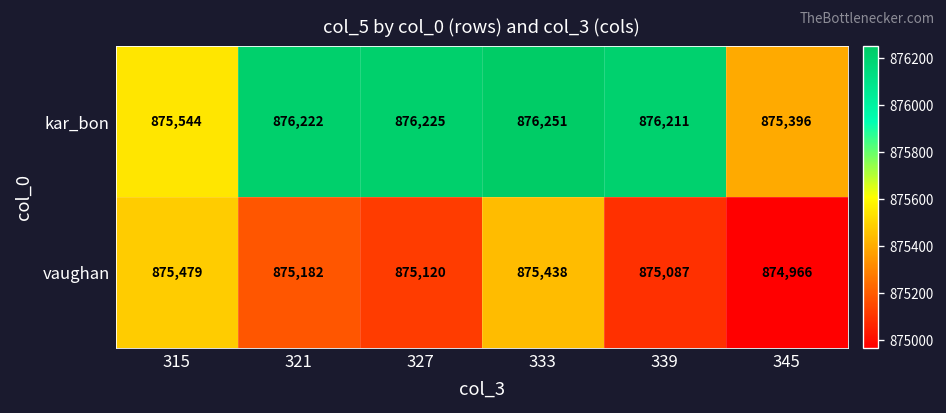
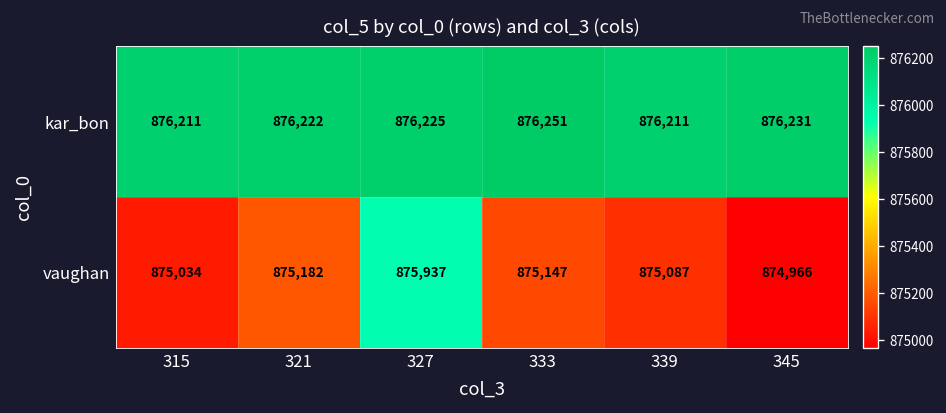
  {
    "kar_bon": {
-     "315": "875,544",
+     "315": "876,211",
      "321": "876,222",
      "327": "876,225",
      "333": "876,251",
      "339": "876,211",
-     "345": "875,396"
+     "345": "876,231"
    },
    "vaughan": {
-     "315": "875,479",
+     "315": "875,034",
      "321": "875,182",
-     "327": "875,120",
-     "333": "875,438",
+     "327": "875,937",
+     "333": "875,147",
      "339": "875,087",
      "345": "874,966"
    }
  }
